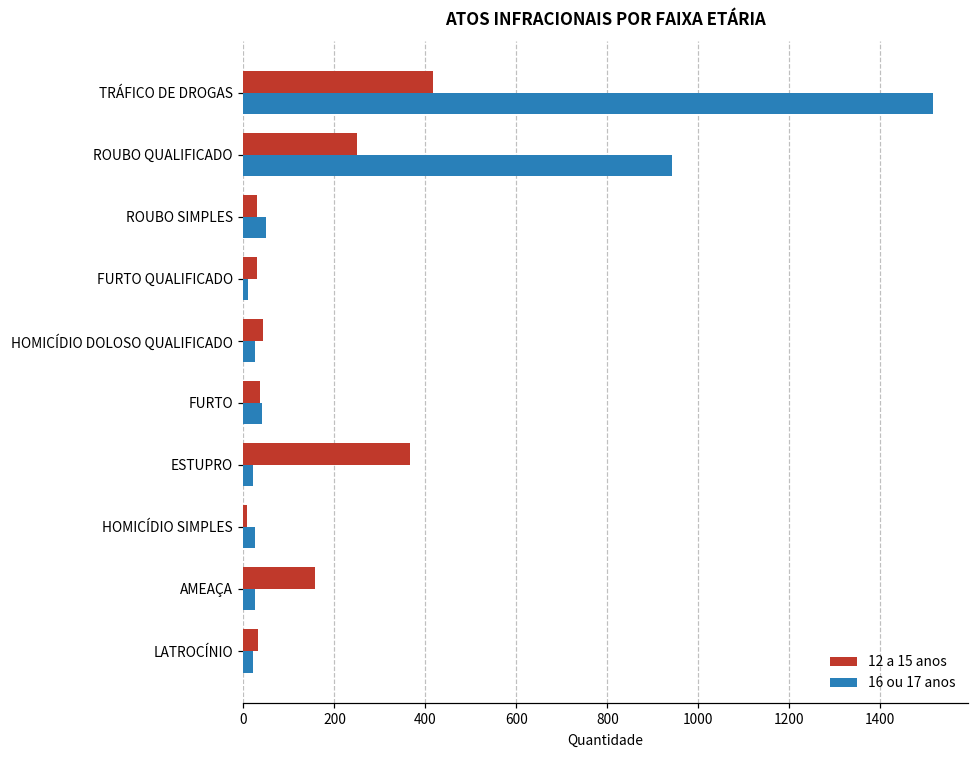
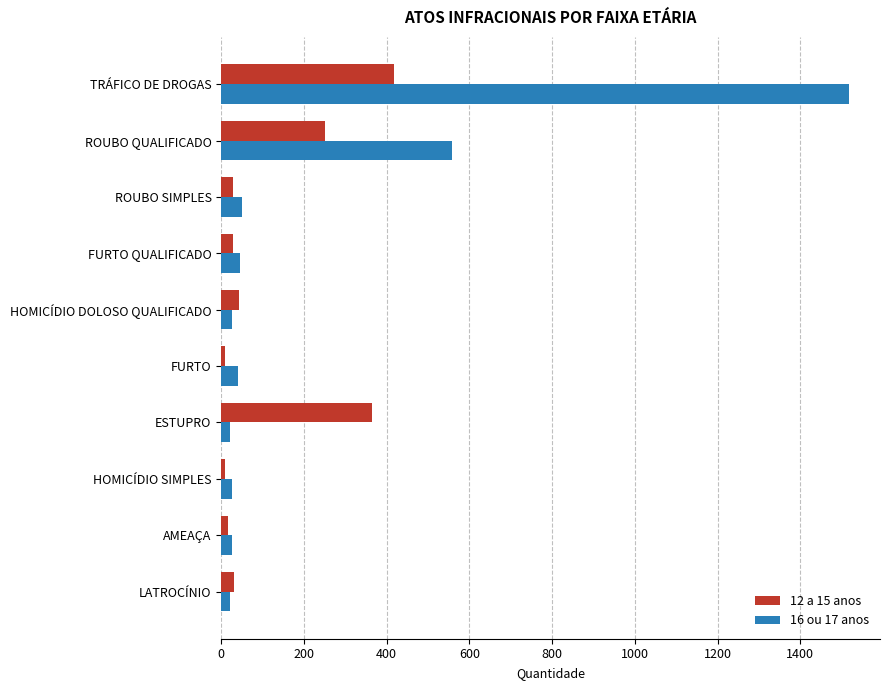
  {
    "12 a 15 anos": {
      "TRÁFICO DE DROGAS": 420,
      "ROUBO QUALIFICADO": 250,
      "ROUBO SIMPLES": 30,
      "FURTO QUALIFICADO": 30,
      "HOMICÍDIO DOLOSO QUALIFICADO": 40,
-     "FURTO": 40,
+     "FURTO": 10,
      "ESTUPRO": 370,
      "HOMICÍDIO SIMPLES": 10,
-     "AMEAÇA": 160,
+     "AMEAÇA": 20,
      "LATROCÍNIO": 30
    },
    "16 ou 17 anos": {
      "TRÁFICO DE DROGAS": 1520,
-     "ROUBO QUALIFICADO": 940,
+     "ROUBO QUALIFICADO": 560,
      "ROUBO SIMPLES": 50,
-     "FURTO QUALIFICADO": 10,
+     "FURTO QUALIFICADO": 50,
      "HOMICÍDIO DOLOSO QUALIFICADO": 30,
      "FURTO": 40,
      "ESTUPRO": 20,
      "HOMICÍDIO SIMPLES": 30,
      "AMEAÇA": 30,
      "LATROCÍNIO": 20
    }
  }
